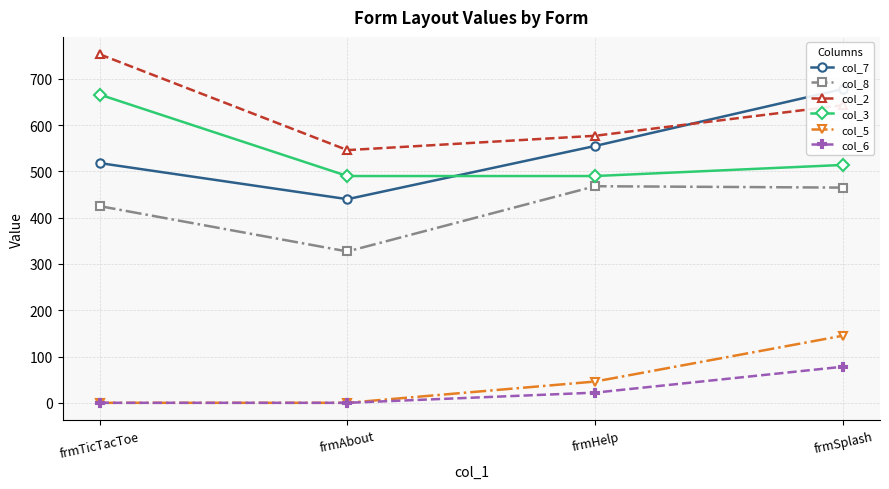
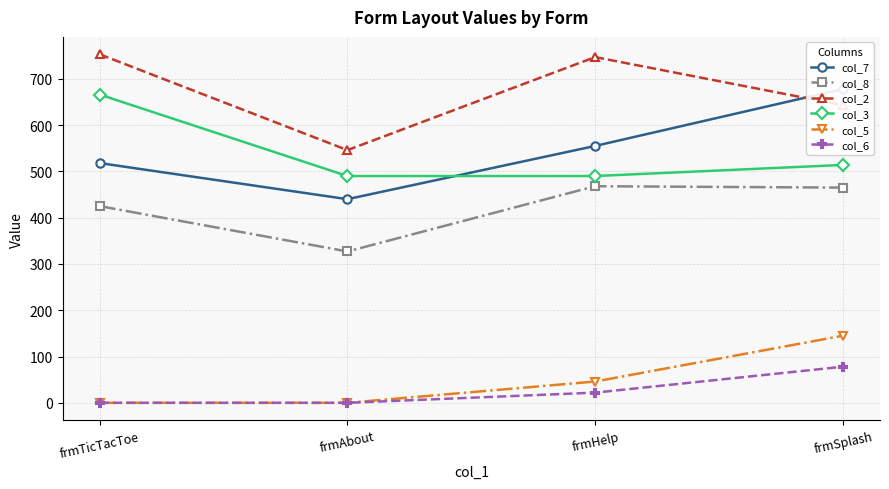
  {
    "col_7": {
      "frmTicTacToe": 520,
      "frmAbout": 440,
      "frmHelp": 560
    },
    "col_8": {
      "frmTicTacToe": 430,
      "frmAbout": 330,
      "frmHelp": 470,
      "frmSplash": 470
    },
    "col_2": {
      "frmTicTacToe": 750,
      "frmAbout": 550,
-     "frmHelp": 580
+     "frmHelp": 750
    },
    "col_3": {
      "frmTicTacToe": 670,
      "frmAbout": 490,
      "frmHelp": 490,
      "frmSplash": 510
    },
    "col_5": {
      "frmHelp": 50,
      "frmSplash": 150
    },
    "col_6": {
      "frmHelp": 20,
      "frmSplash": 80
    }
  }
